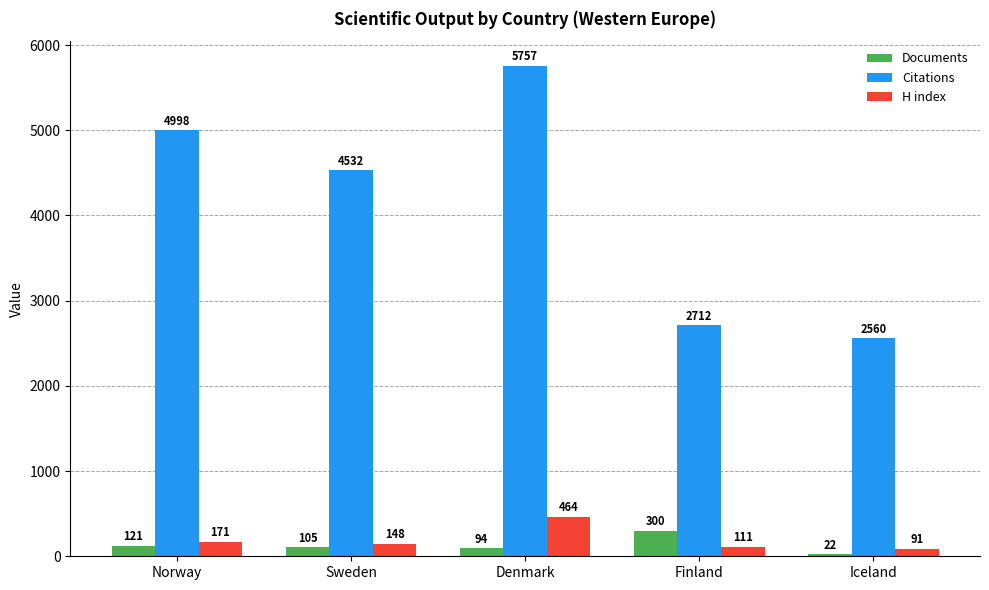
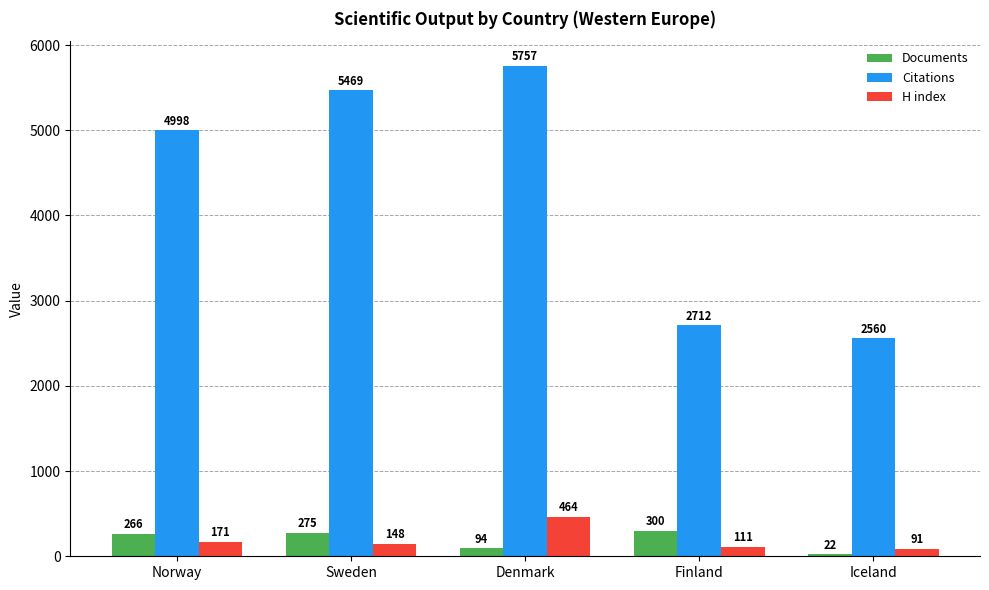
  {
    "Documents": {
-     "Norway": 121,
-     "Sweden": 105,
+     "Norway": 266,
+     "Sweden": 275,
      "Denmark": 94,
      "Finland": 300,
      "Iceland": 22
    },
    "Citations": {
      "Norway": 4998,
-     "Sweden": 4532,
+     "Sweden": 5469,
      "Denmark": 5757,
      "Finland": 2712,
      "Iceland": 2560
    },
    "H index": {
      "Norway": 171,
      "Sweden": 148,
      "Denmark": 464,
      "Finland": 111,
      "Iceland": 91
    }
  }
